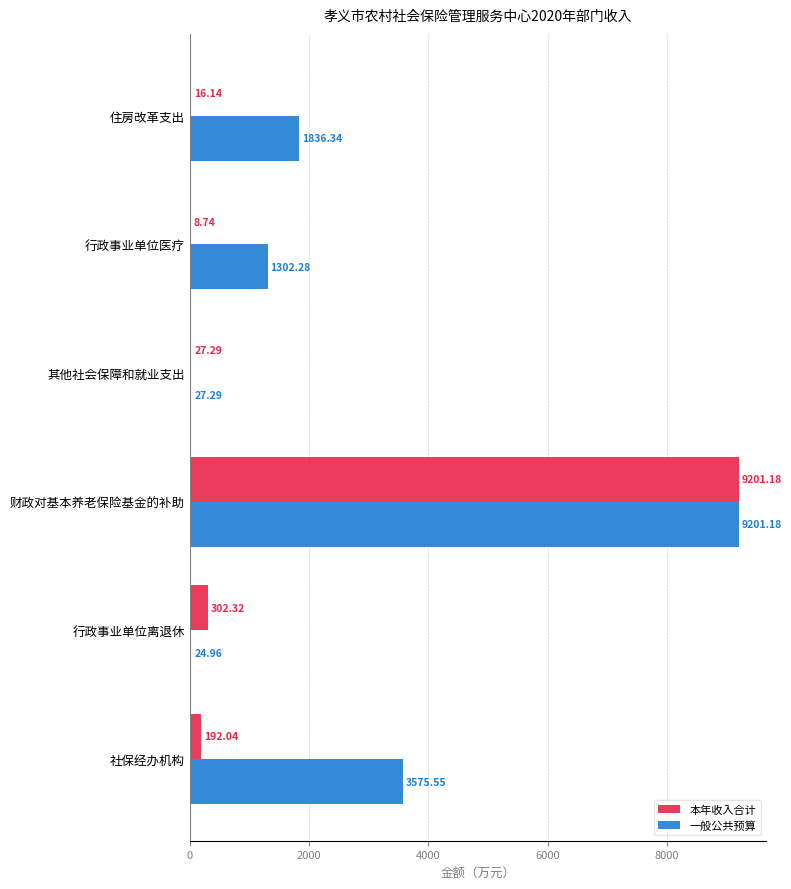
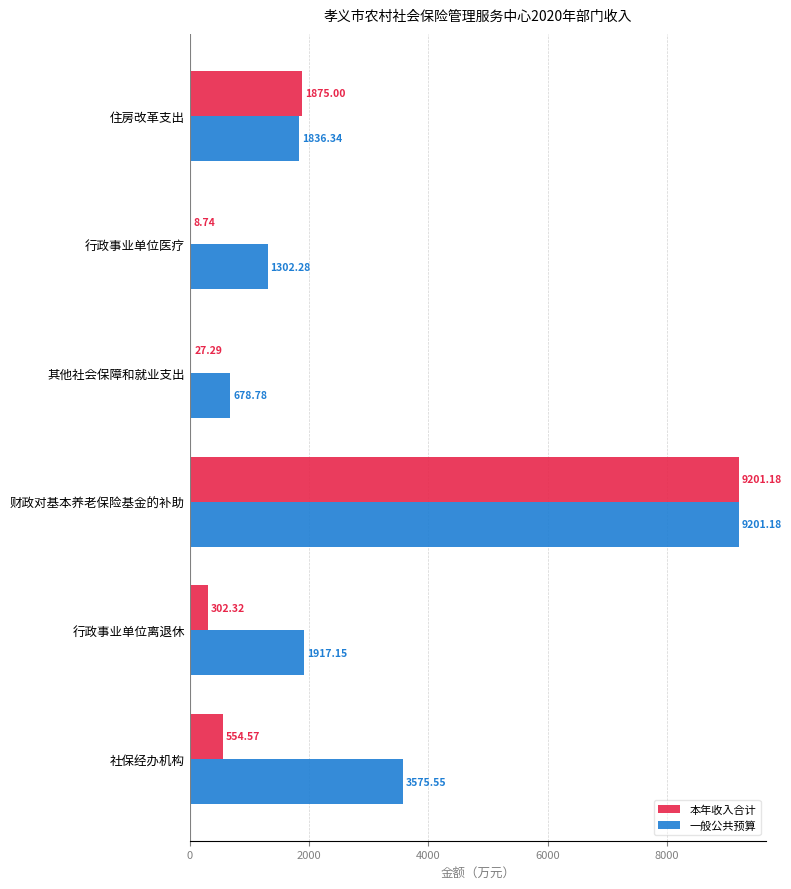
  {
    "本年收入合计": {
-     "住房改革支出": 16.14,
+     "住房改革支出": 1875.00,
      "行政事业单位医疗": 8.74,
      "其他社会保障和就业支出": 27.29,
      "财政对基本养老保险基金的补助": 9201.18,
      "行政事业单位离退休": 302.32,
-     "社保经办机构": 192.04
+     "社保经办机构": 554.57
    },
    "一般公共预算": {
      "住房改革支出": 1836.34,
      "行政事业单位医疗": 1302.28,
-     "其他社会保障和就业支出": 27.29,
+     "其他社会保障和就业支出": 678.78,
      "财政对基本养老保险基金的补助": 9201.18,
-     "行政事业单位离退休": 24.96,
+     "行政事业单位离退休": 1917.15,
      "社保经办机构": 3575.55
    }
  }
